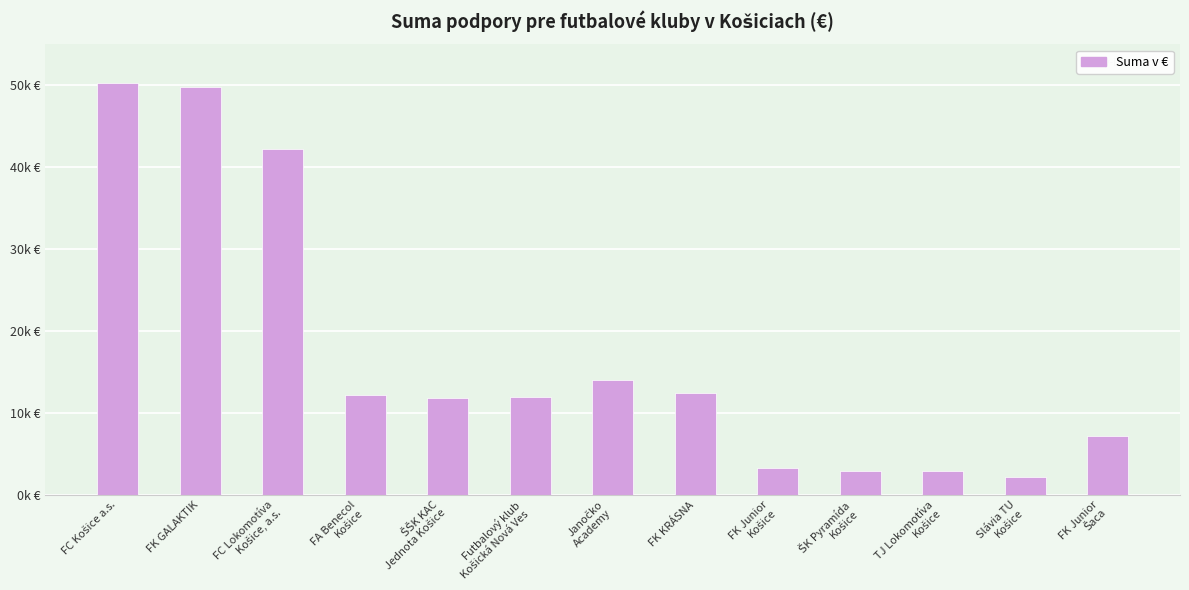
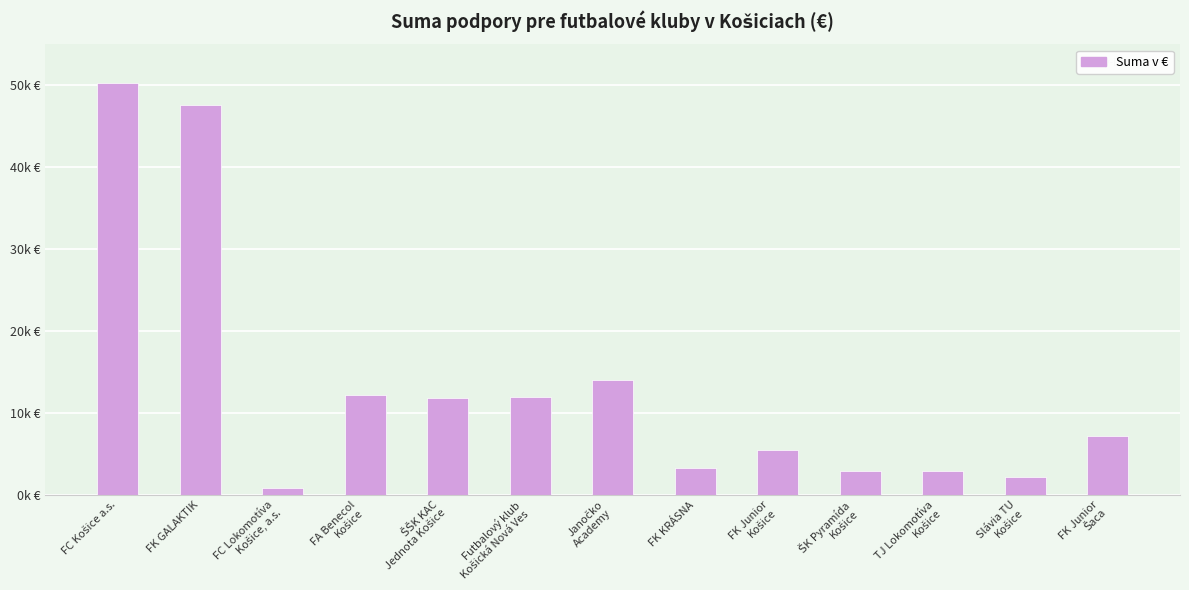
  {
    "FC Košice a.s.": "50k €",
-   "FK GALAKTIK": "50k €",
-   "FC Lokomotíva Košice, a.s.": "42k €",
+   "FK GALAKTIK": "48k €",
+   "FC Lokomotíva Košice, a.s.": "1k €",
    "FA Benecol Košice": "12k €",
    "ŠŠK KAC Jednota Košice": "12k €",
    "Futbalový klub Košická Nová Ves": "12k €",
    "Janočko Academy": "14k €",
-   "FK KRÁSNA": "12k €",
-   "FK Junior Košice": "3k €",
+   "FK KRÁSNA": "3k €",
+   "FK Junior Košice": "5k €",
    "ŠK Pyramída Košice": "3k €",
    "TJ Lokomotíva Košice": "3k €",
    "Slávia TU Košice": "2k €",
    "FK Junior Šaca": "7k €"
  }
